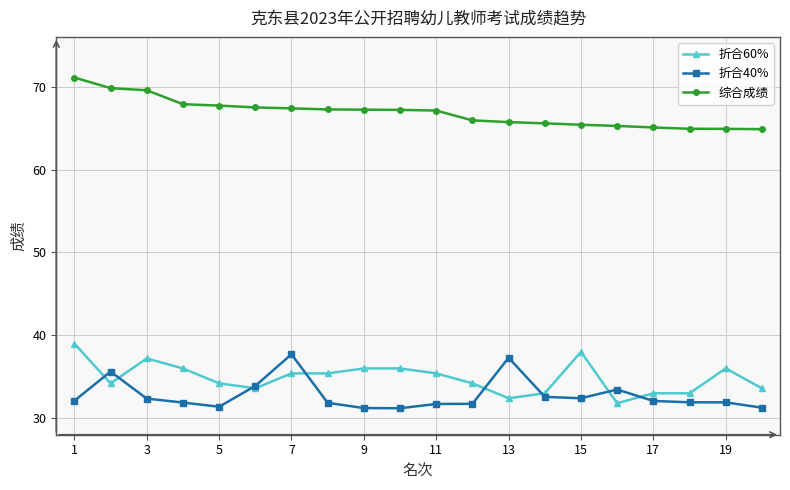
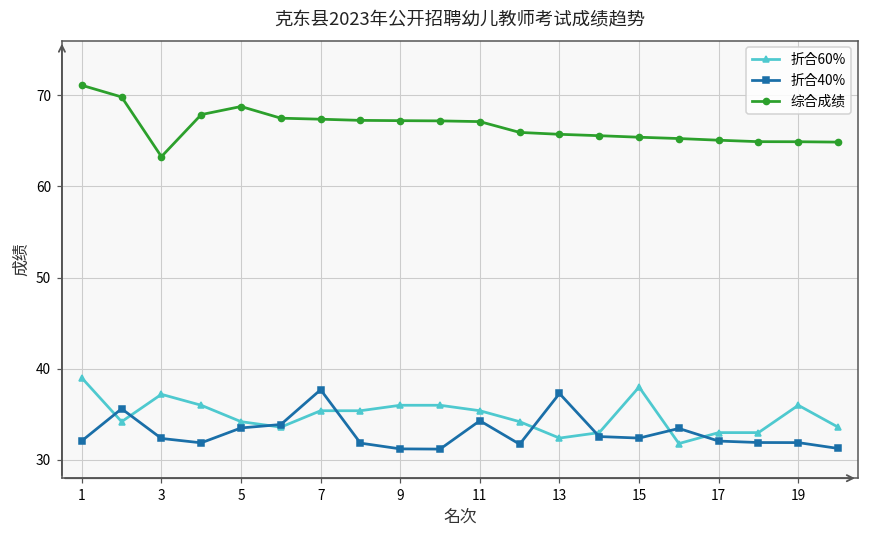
  {
    "折合60%": {
      "1": 39,
      "3": 37,
      "5": 34,
      "7": 35,
      "9": 36,
      "11": 35,
      "13": 32,
      "15": 38,
      "17": 33,
      "19": 36
    },
    "折合40%": {
      "1": 32,
      "3": 32,
-     "5": 31,
+     "5": 34,
      "7": 38,
      "9": 31,
-     "11": 32,
+     "11": 34,
      "13": 37,
      "15": 32,
      "17": 32,
      "19": 32
    },
    "综合成绩": {
      "1": 71,
-     "3": 70,
-     "5": 68,
+     "3": 63,
+     "5": 69,
      "7": 67,
      "9": 67,
      "11": 67,
      "13": 66,
      "15": 65,
      "17": 65,
      "19": 65
    }
  }
